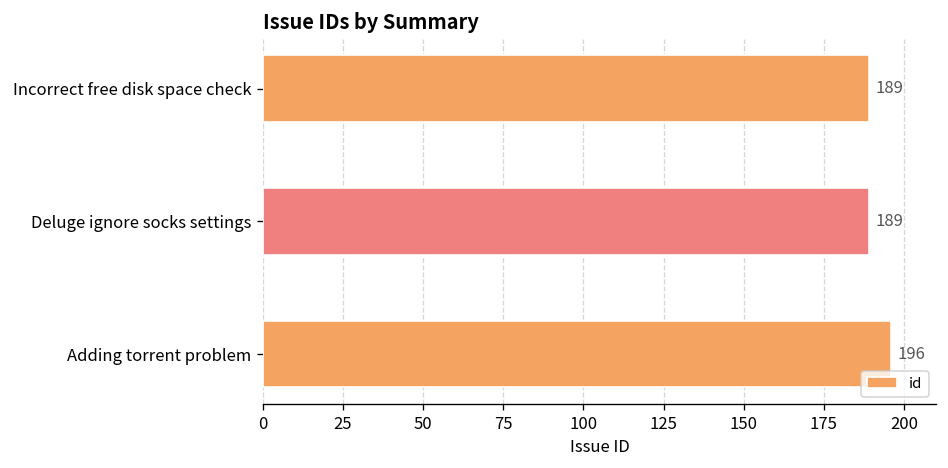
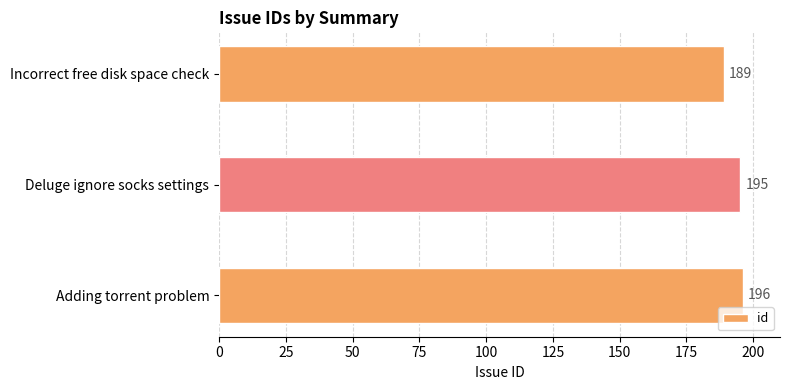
  {
    "Incorrect free disk space check": 189,
-   "Deluge ignore socks settings": 189,
+   "Deluge ignore socks settings": 195,
    "Adding torrent problem": 196
  }
